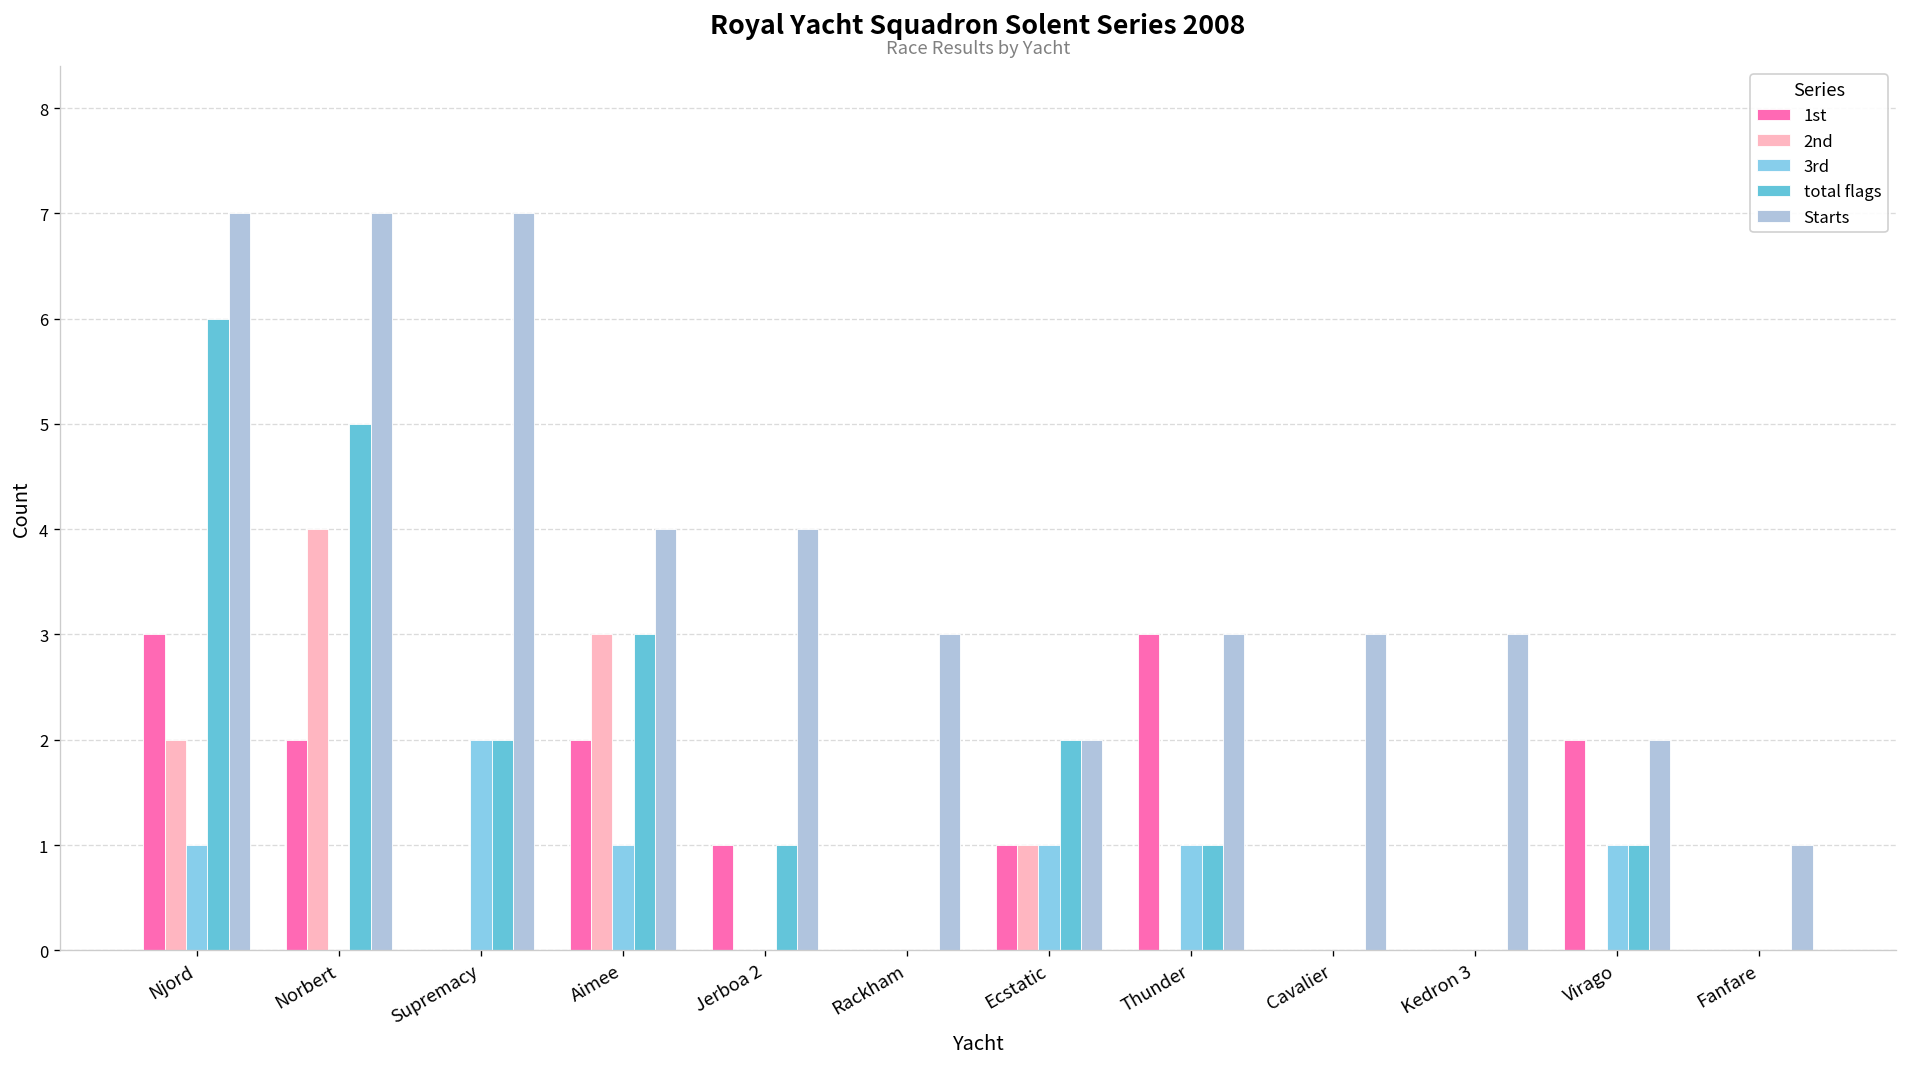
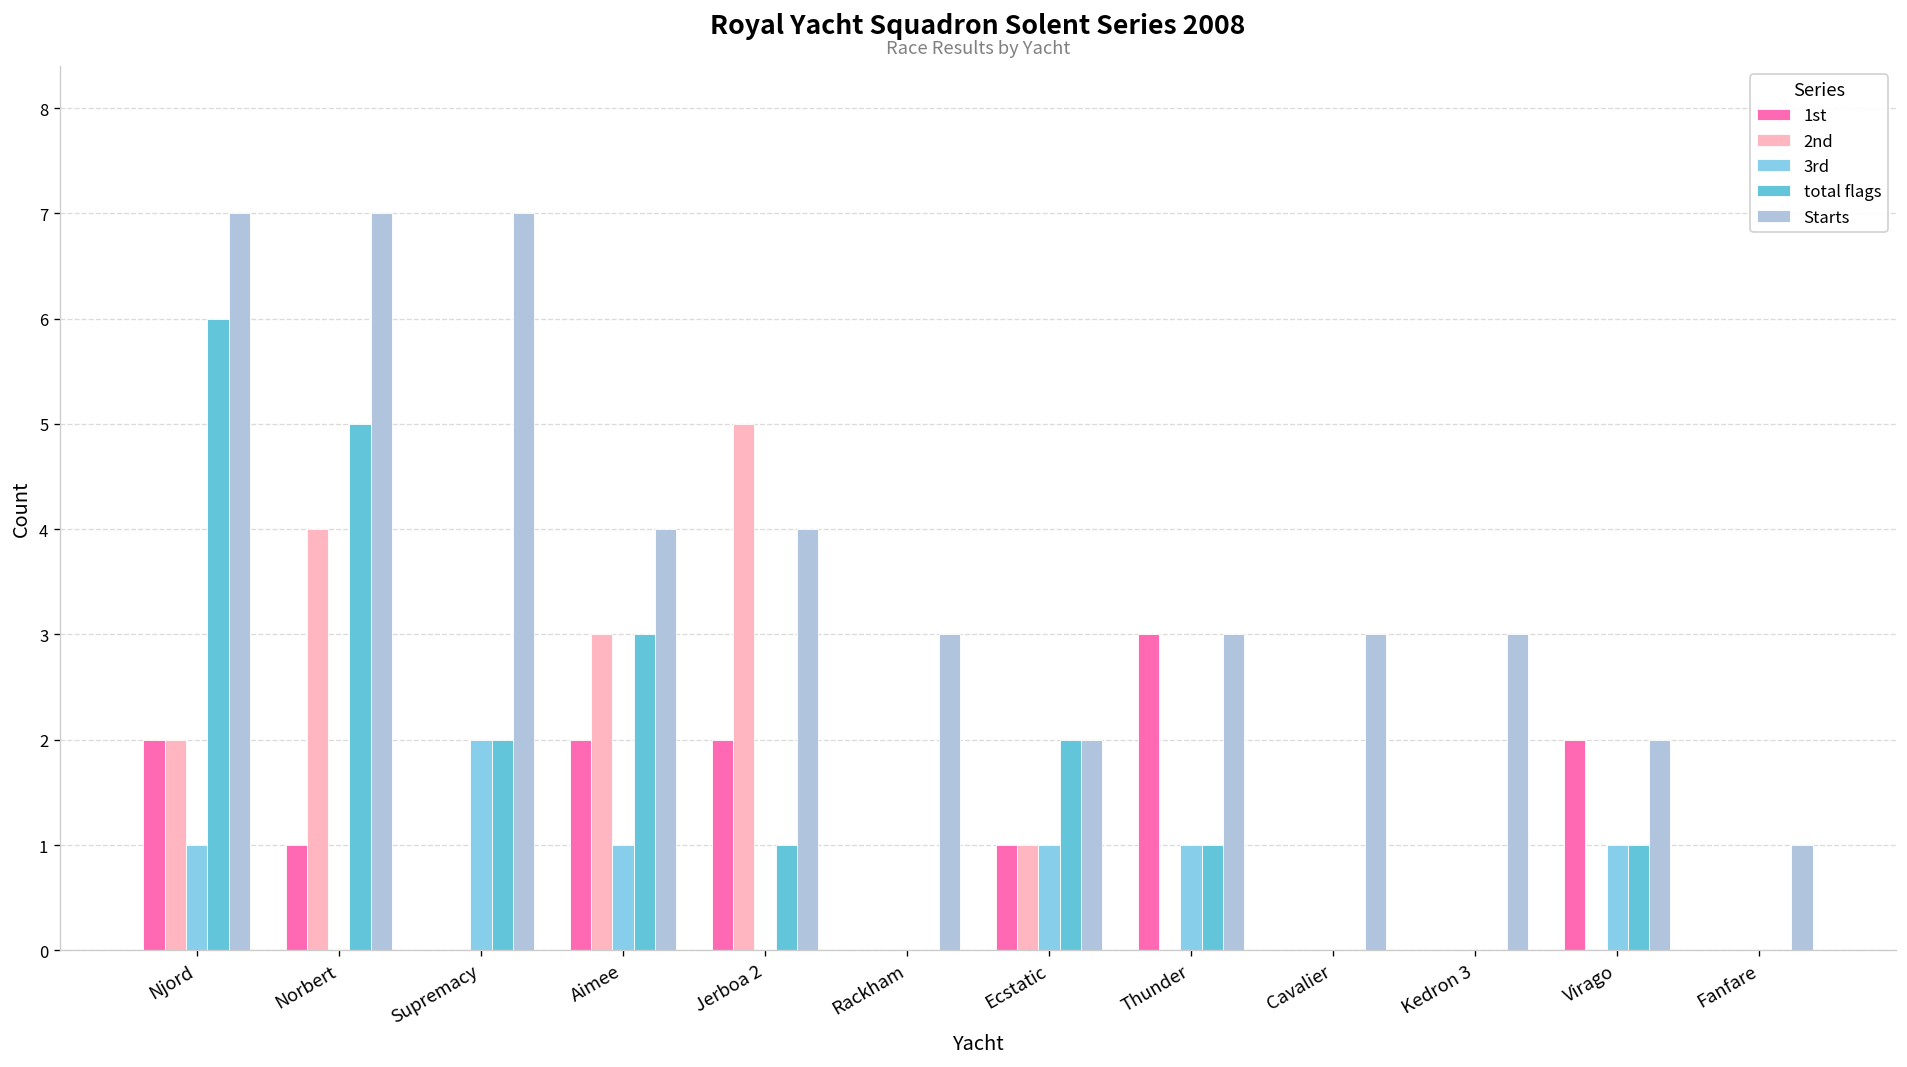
  {
    "1st": {
-     "Njord": 3,
-     "Norbert": 2,
+     "Njord": 2,
+     "Norbert": 1,
      "Supremacy": 0,
      "Aimee": 2,
-     "Jerboa 2": 1,
+     "Jerboa 2": 2,
      "Rackham": 0,
      "Ecstatic": 1,
      "Thunder": 3,
      "Cavalier": 0,
      "Kedron 3": 0,
      "Virago": 2,
      "Fanfare": 0
    },
    "2nd": {
      "Njord": 2,
      "Norbert": 4,
      "Supremacy": 0,
      "Aimee": 3,
-     "Jerboa 2": 0,
+     "Jerboa 2": 5,
      "Rackham": 0,
      "Ecstatic": 1,
      "Thunder": 0,
      "Cavalier": 0,
      "Kedron 3": 0,
      "Virago": 0,
      "Fanfare": 0
    }
  }
